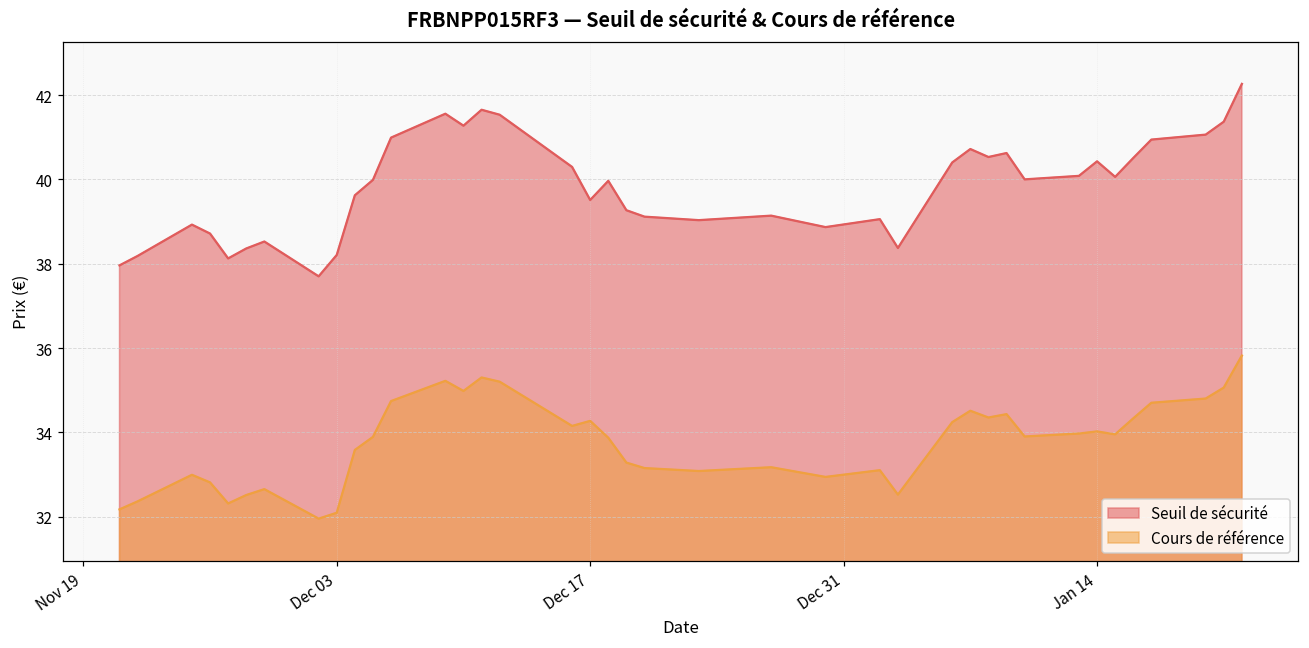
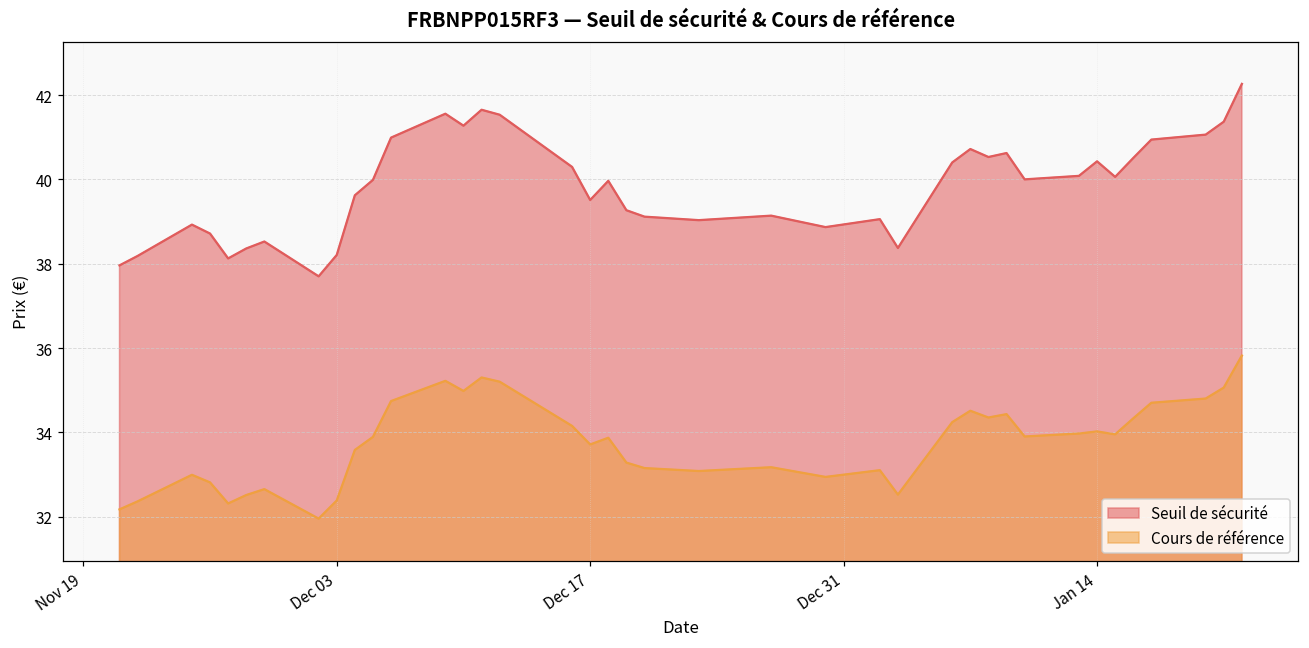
  {
    "Seuil de sécurité": {
      "Dec 03": 38.2,
      "Dec 17": 39.5,
      "Jan 14": 40.4
    },
    "Cours de référence": {
-     "Dec 03": 32.1,
-     "Dec 17": 34.3,
+     "Dec 03": 32.4,
+     "Dec 17": 33.7,
      "Jan 14": 34.0
    }
  }
